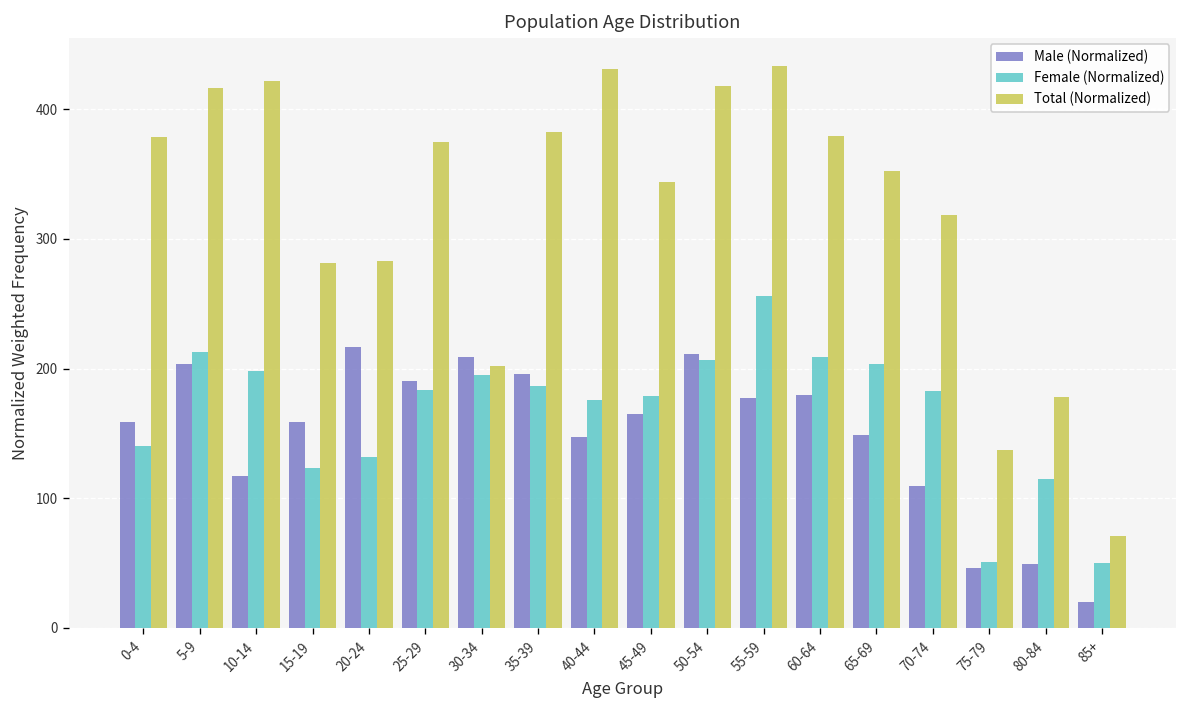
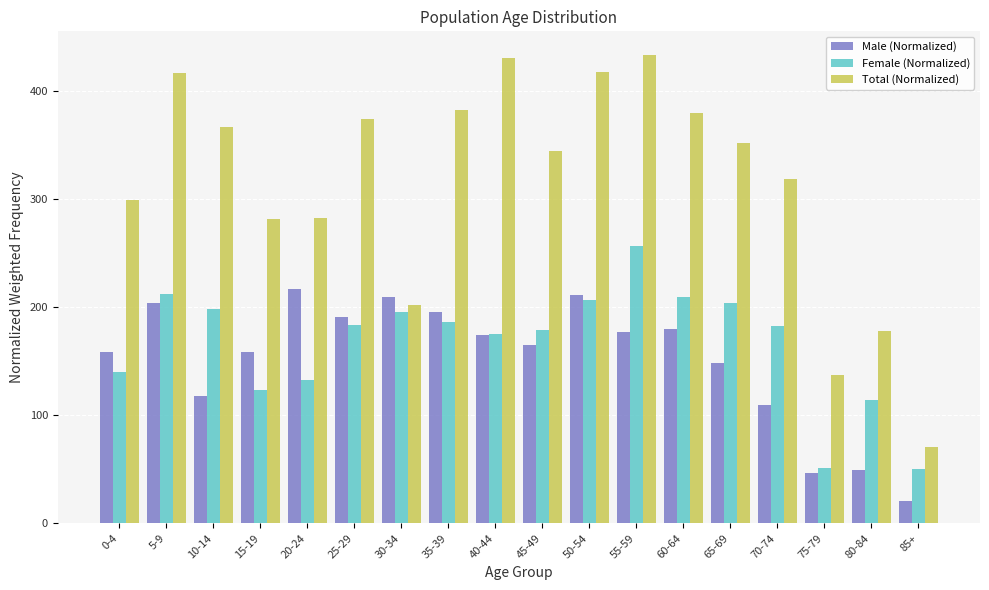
  {
    "Male (Normalized)": {
      "0-4": 159,
      "5-9": 204,
      "10-14": 117,
      "15-19": 159,
      "20-24": 217,
      "25-29": 191,
      "30-34": 209,
      "35-39": 195,
-     "40-44": 147,
+     "40-44": 174,
      "45-49": 165,
      "50-54": 211,
      "55-59": 177,
      "60-64": 180,
      "65-69": 149,
      "70-74": 109,
      "75-79": 47,
      "80-84": 49,
      "85+": 20
    },
    "Female (Normalized)": {
      "0-4": 140,
      "5-9": 213,
      "10-14": 198,
      "15-19": 123,
      "20-24": 132,
      "25-29": 184,
      "30-34": 195,
      "35-39": 187,
      "40-44": 176,
      "45-49": 179,
      "50-54": 207,
      "55-59": 256,
      "60-64": 209,
      "65-69": 204,
      "70-74": 183,
      "75-79": 51,
      "80-84": 115,
      "85+": 50
    },
    "Total (Normalized)": {
-     "0-4": 379,
+     "0-4": 299,
      "5-9": 416,
-     "10-14": 421,
+     "10-14": 367,
      "15-19": 282,
      "20-24": 283,
      "25-29": 374,
      "30-34": 202,
      "35-39": 382,
      "40-44": 431,
      "45-49": 344,
      "50-54": 418,
      "55-59": 434,
      "60-64": 379,
      "65-69": 352,
      "70-74": 319,
      "75-79": 137,
      "80-84": 178,
      "85+": 71
    }
  }
